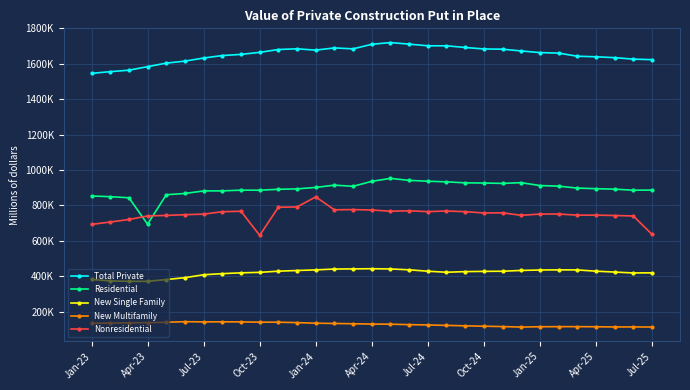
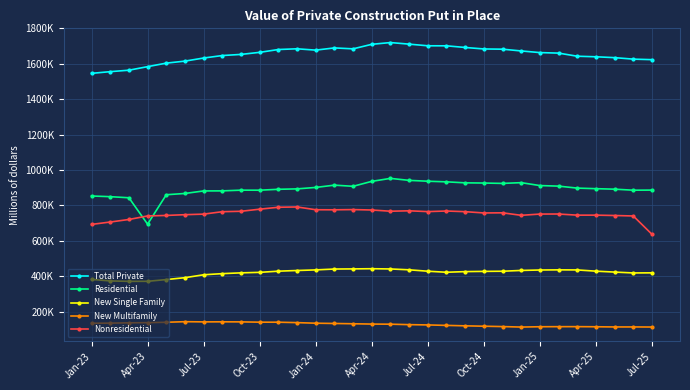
  {
    "Total Private": {
      "Jan-23": 1550000,
      "Apr-23": 1580000,
      "Jul-23": 1630000,
      "Oct-23": 1660000,
      "Jan-24": 1680000,
      "Apr-24": 1710000,
      "Jul-24": 1700000,
      "Oct-24": 1680000,
      "Jan-25": 1660000,
      "Apr-25": 1640000,
      "Jul-25": 1620000
    },
    "Residential": {
      "Jan-23": 850000,
      "Apr-23": 690000,
      "Jul-23": 880000,
      "Oct-23": 890000,
      "Jan-24": 900000,
      "Apr-24": 940000,
      "Jul-24": 940000,
      "Oct-24": 930000,
      "Jan-25": 910000,
      "Apr-25": 890000,
      "Jul-25": 890000
    },
    "New Single Family": {
      "Jul-23": 410000,
      "Oct-23": 420000,
      "Jan-24": 440000,
      "Apr-24": 440000,
      "Jul-24": 430000,
      "Oct-24": 430000,
      "Jan-25": 440000,
      "Apr-25": 430000,
      "Jul-25": 420000
    },
    "New Multifamily": {
      "Jul-23": 140000,
      "Oct-23": 140000,
      "Jan-24": 130000,
      "Apr-24": 130000,
      "Jul-24": 120000,
      "Oct-24": 120000,
      "Jan-25": 110000,
      "Apr-25": 110000,
      "Jul-25": 110000
    },
    "Nonresidential": {
      "Jan-23": 690000,
      "Apr-23": 740000,
      "Jul-23": 750000,
-     "Oct-23": 630000,
-     "Jan-24": 850000,
+     "Oct-23": 780000,
+     "Jan-24": 780000,
      "Apr-24": 770000,
      "Jul-24": 770000,
      "Oct-24": 760000,
      "Jan-25": 750000,
      "Apr-25": 750000,
      "Jul-25": 640000
    }
  }
